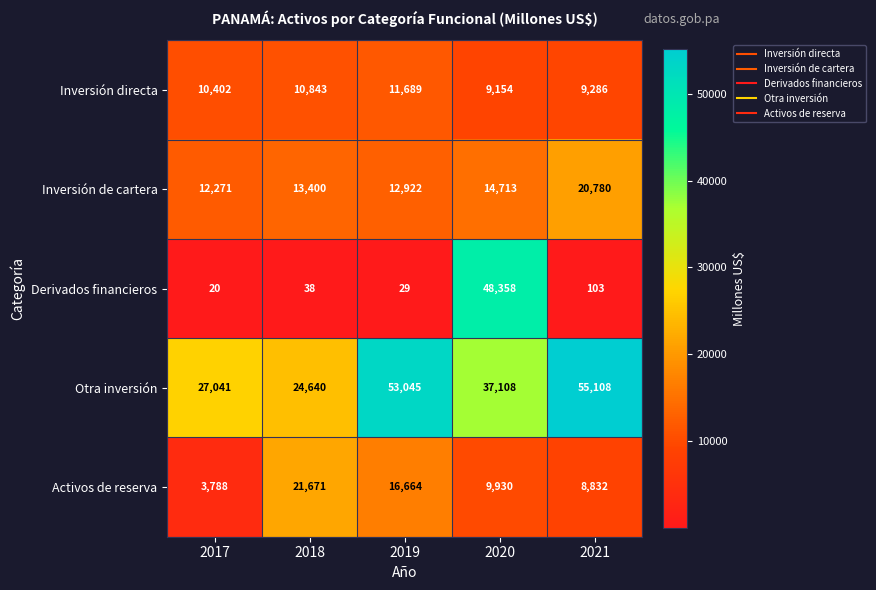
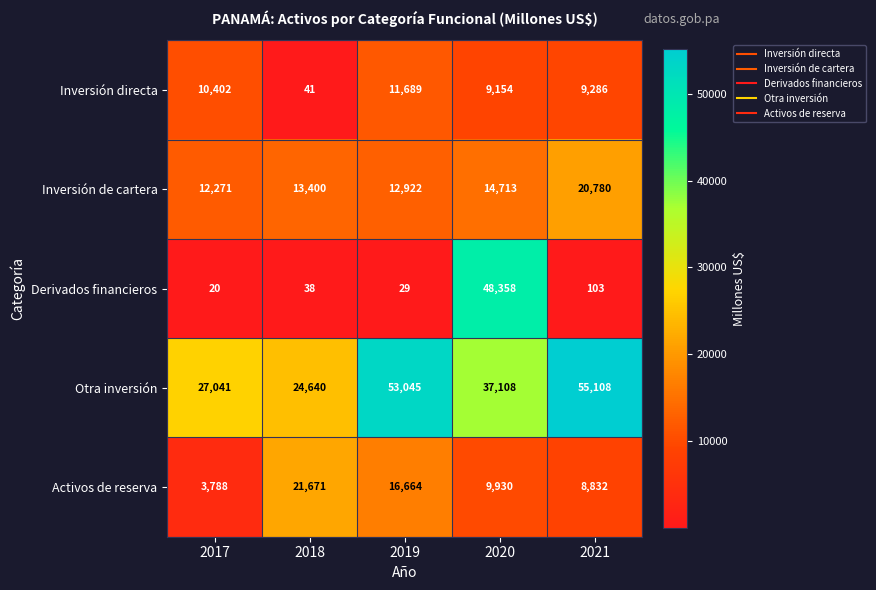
  {
    "Inversión directa": {
      "2017": "10,402",
-     "2018": "10,843",
+     "2018": "41",
      "2019": "11,689",
      "2020": "9,154",
      "2021": "9,286"
    },
    "Inversión de cartera": {
      "2017": "12,271",
      "2018": "13,400",
      "2019": "12,922",
      "2020": "14,713",
      "2021": "20,780"
    },
    "Derivados financieros": {
      "2017": "20",
      "2018": "38",
      "2019": "29",
      "2020": "48,358",
      "2021": "103"
    },
    "Otra inversión": {
      "2017": "27,041",
      "2018": "24,640",
      "2019": "53,045",
      "2020": "37,108",
      "2021": "55,108"
    },
    "Activos de reserva": {
      "2017": "3,788",
      "2018": "21,671",
      "2019": "16,664",
      "2020": "9,930",
      "2021": "8,832"
    }
  }
